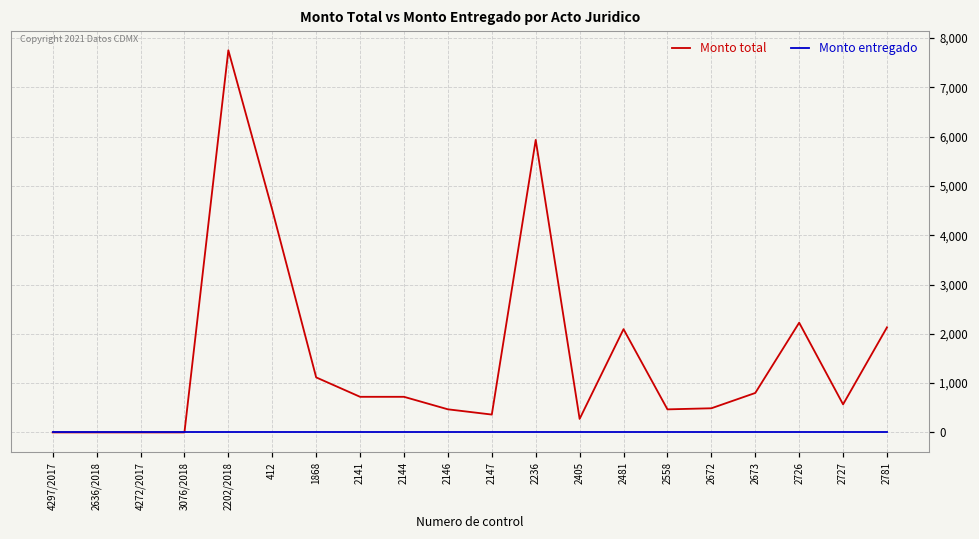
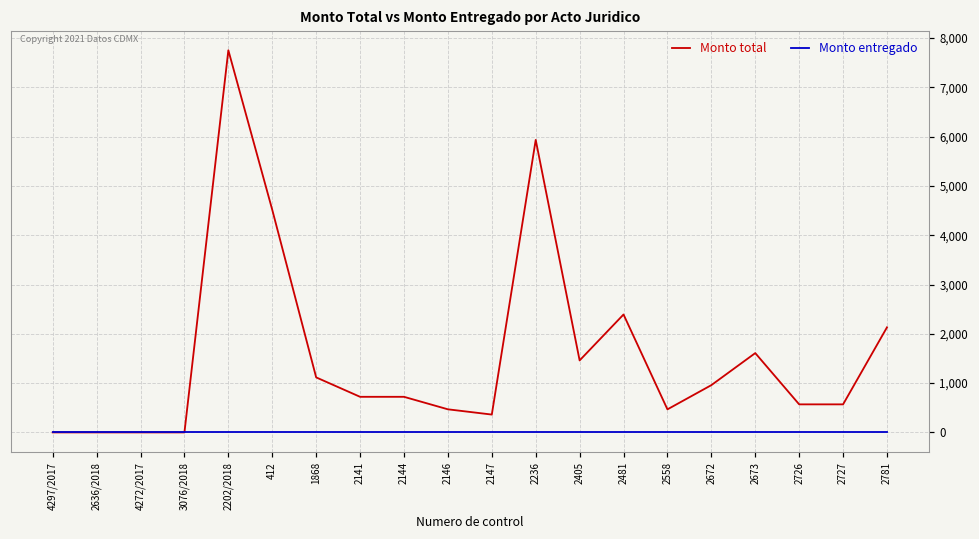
  {
    "Monto total": {
      "2202/2018": "7,800",
      "412": "4,500",
      "1868": "1,100",
      "2141": "700",
      "2144": "700",
      "2146": "500",
      "2147": "400",
      "2236": "5,900",
-     "2405": "300",
-     "2481": "2,100",
+     "2405": "1,500",
+     "2481": "2,400",
      "2558": "500",
-     "2672": "500",
-     "2673": "800",
-     "2726": "2,200",
+     "2672": "1,000",
+     "2673": "1,600",
+     "2726": "600",
      "2727": "600",
      "2781": "2,100"
    },
    "Monto entregado": {
      "2202/2018": "0",
      "412": "0",
      "1868": "0",
      "2141": "0",
      "2144": "0",
      "2146": "0",
      "2147": "0",
      "2236": "0",
      "2405": "0",
      "2481": "0",
      "2558": "0",
      "2672": "0",
      "2673": "0",
      "2726": "0",
      "2727": "0",
      "2781": "0"
    }
  }
